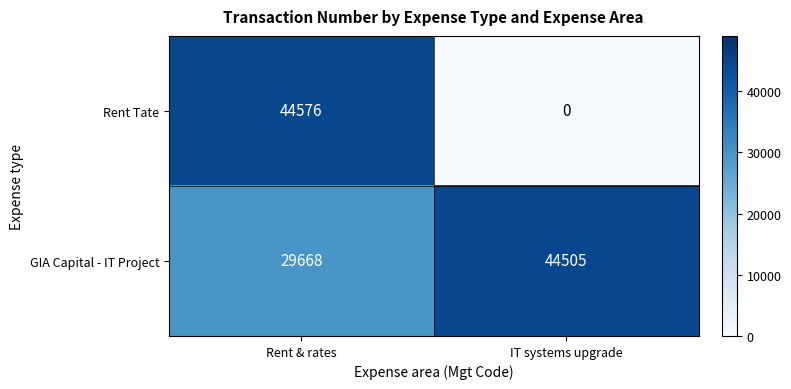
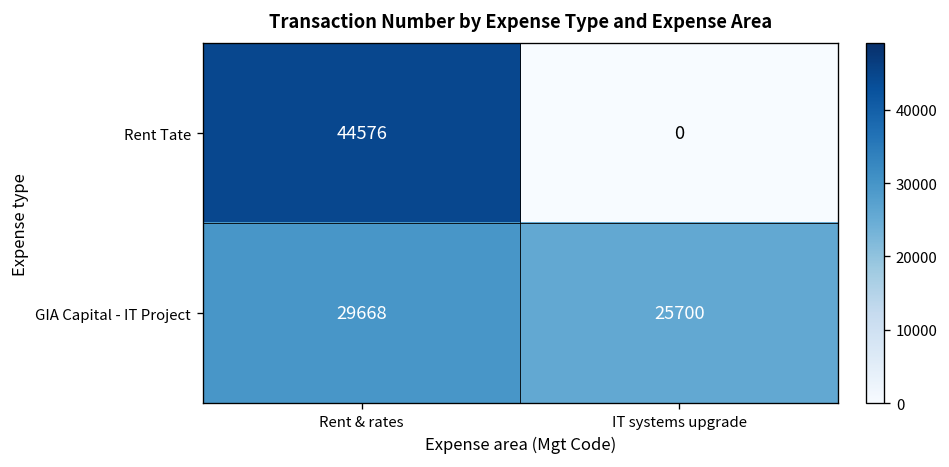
  {
    "Rent Tate": {
      "Rent & rates": 44576,
      "IT systems upgrade": 0
    },
    "GIA Capital - IT Project": {
      "Rent & rates": 29668,
-     "IT systems upgrade": 44505
+     "IT systems upgrade": 25700
    }
  }
